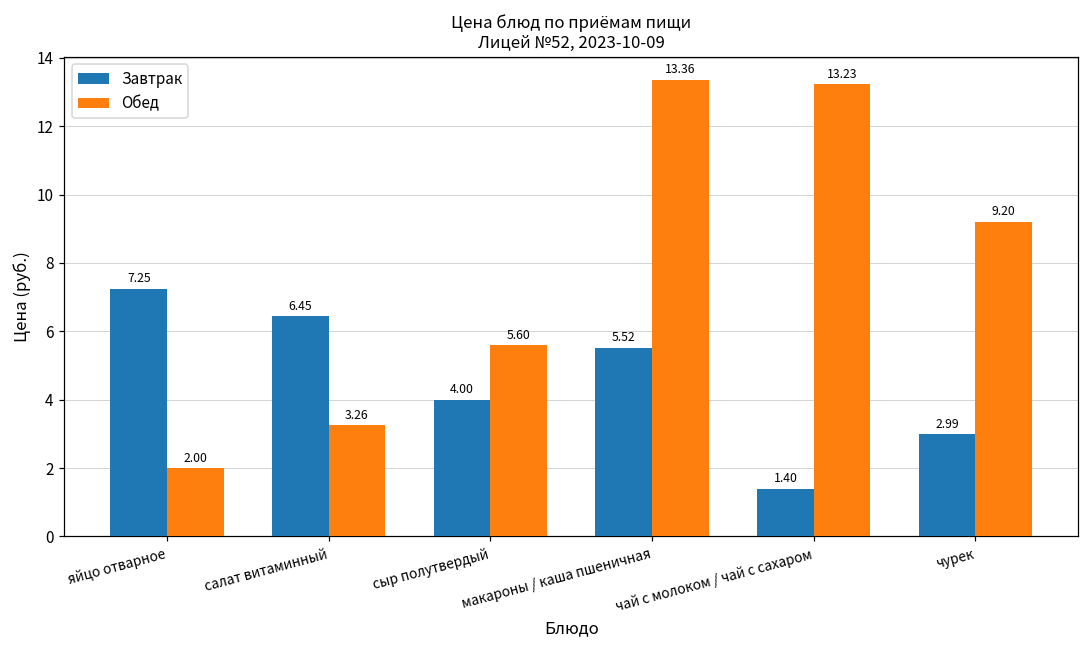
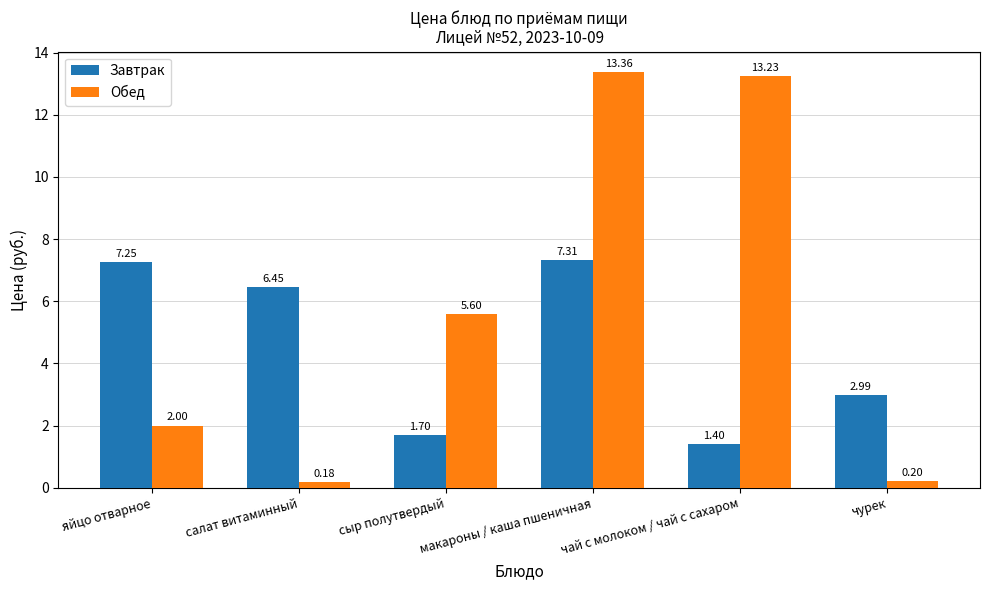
  {
    "Завтрак": {
      "яйцо отварное": 7.25,
      "салат витаминный": 6.45,
-     "сыр полутвердый": 4.00,
-     "макароны / каша пшеничная": 5.52,
+     "сыр полутвердый": 1.70,
+     "макароны / каша пшеничная": 7.31,
      "чай с молоком / чай с сахаром": 1.40,
      "чурек": 2.99
    },
    "Обед": {
      "яйцо отварное": 2.00,
-     "салат витаминный": 3.26,
+     "салат витаминный": 0.18,
      "сыр полутвердый": 5.60,
      "макароны / каша пшеничная": 13.36,
      "чай с молоком / чай с сахаром": 13.23,
-     "чурек": 9.20
+     "чурек": 0.20
    }
  }
